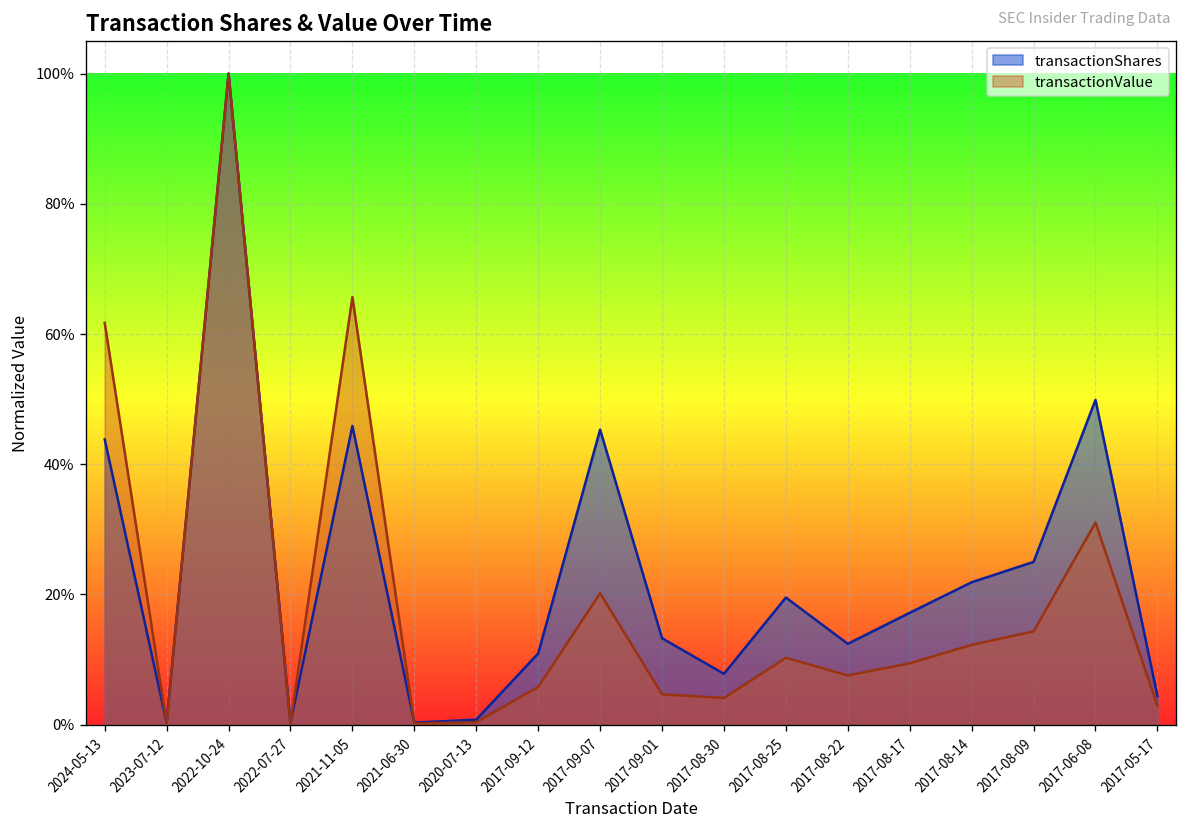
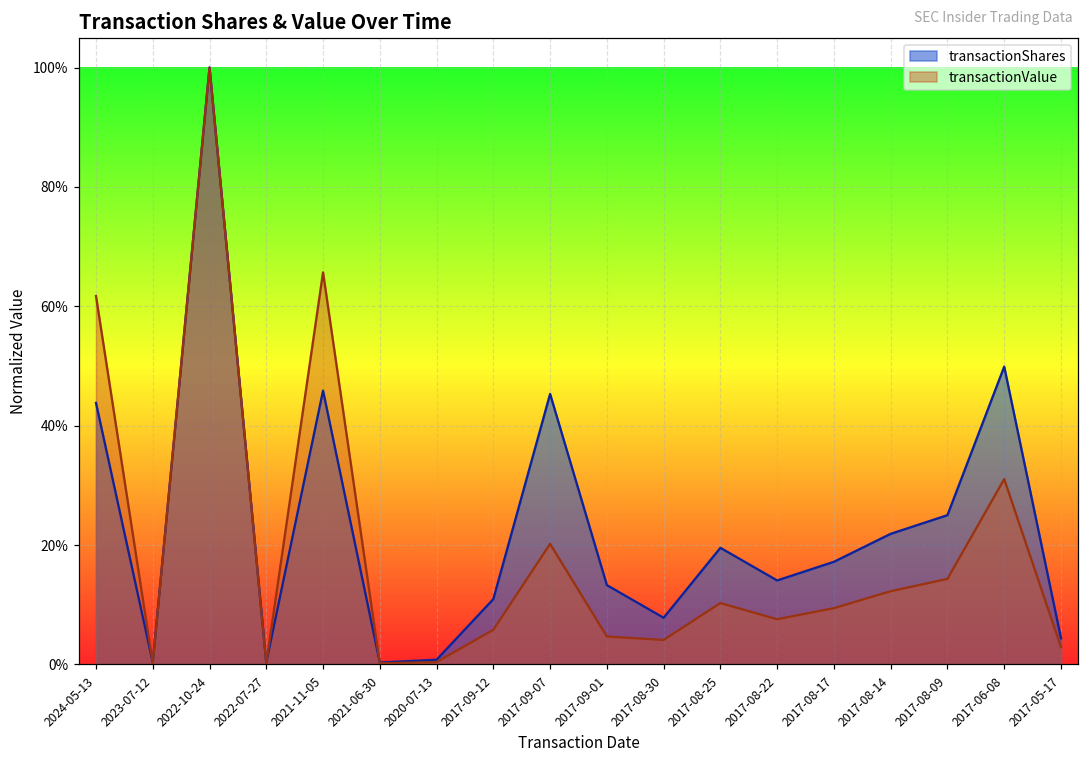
  {
    "transactionShares": {
      "2024-05-13": "44%",
      "2021-11-05": "46%",
      "2017-09-12": "11%",
      "2017-09-07": "45%",
      "2017-09-01": "13%",
      "2017-08-30": "8%",
      "2017-08-25": "20%",
-     "2017-08-22": "12%",
+     "2017-08-22": "14%",
      "2017-08-17": "17%",
      "2017-08-14": "22%",
      "2017-08-09": "25%",
      "2017-06-08": "50%",
      "2017-05-17": "4%"
    },
    "transactionValue": {
      "2024-05-13": "62%",
      "2021-11-05": "66%",
      "2017-09-12": "6%",
      "2017-09-07": "20%",
      "2017-09-01": "5%",
      "2017-08-30": "4%",
      "2017-08-25": "10%",
      "2017-08-22": "8%",
      "2017-08-17": "9%",
      "2017-08-14": "12%",
      "2017-08-09": "14%",
      "2017-06-08": "31%",
      "2017-05-17": "3%"
    }
  }
